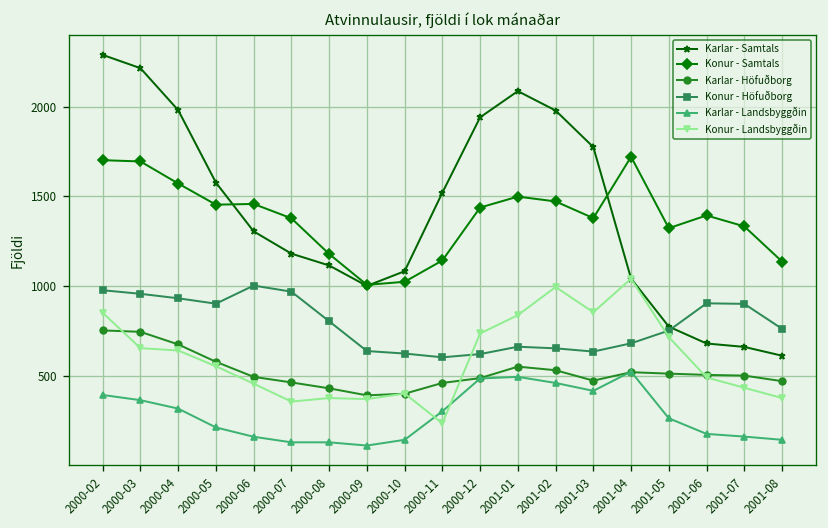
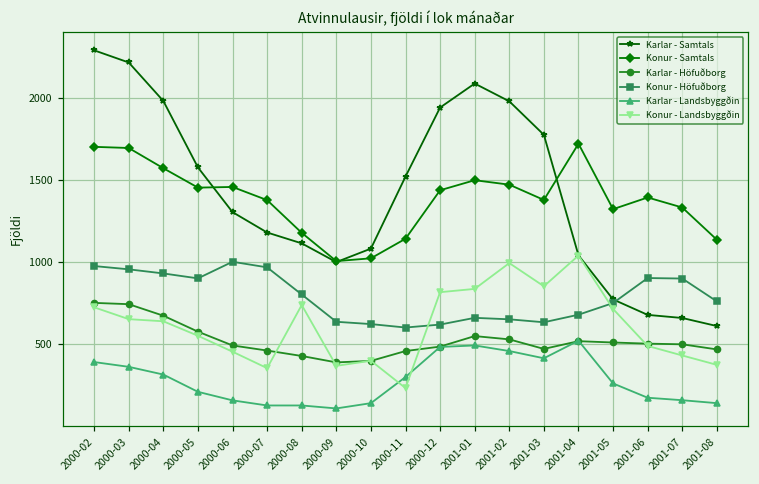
  {
    "Konur - Landsbyggðin": {
-     "2000-02": 850,
+     "2000-02": 730,
      "2000-03": 650,
      "2000-04": 640,
      "2000-05": 550,
      "2000-06": 460,
      "2000-07": 360,
-     "2000-08": 380,
+     "2000-08": 740,
      "2000-09": 370,
      "2000-11": 230,
-     "2000-12": 740,
+     "2000-12": 820,
      "2001-01": 840,
      "2001-02": 990,
      "2001-03": 850,
      "2001-05": 720,
      "2001-07": 430,
      "2001-08": 380
    }
  }
